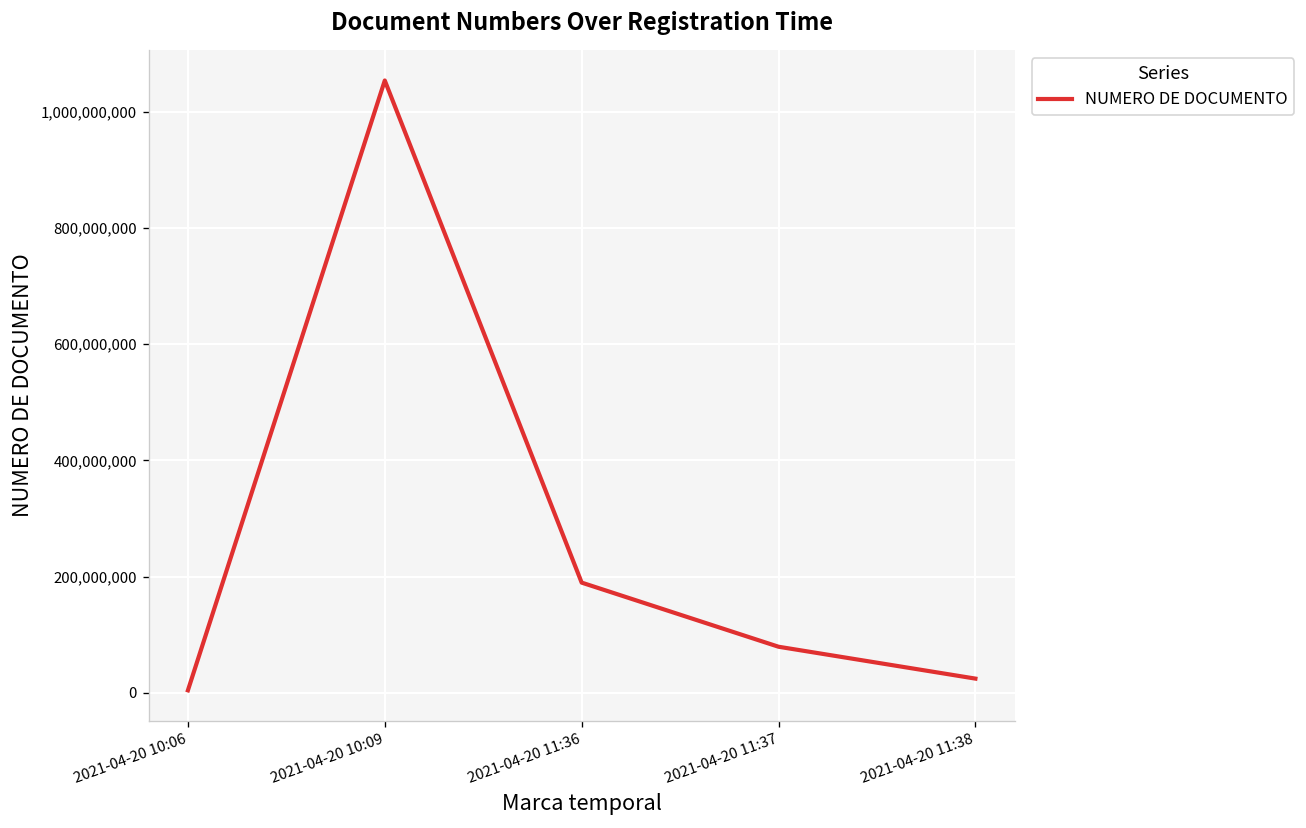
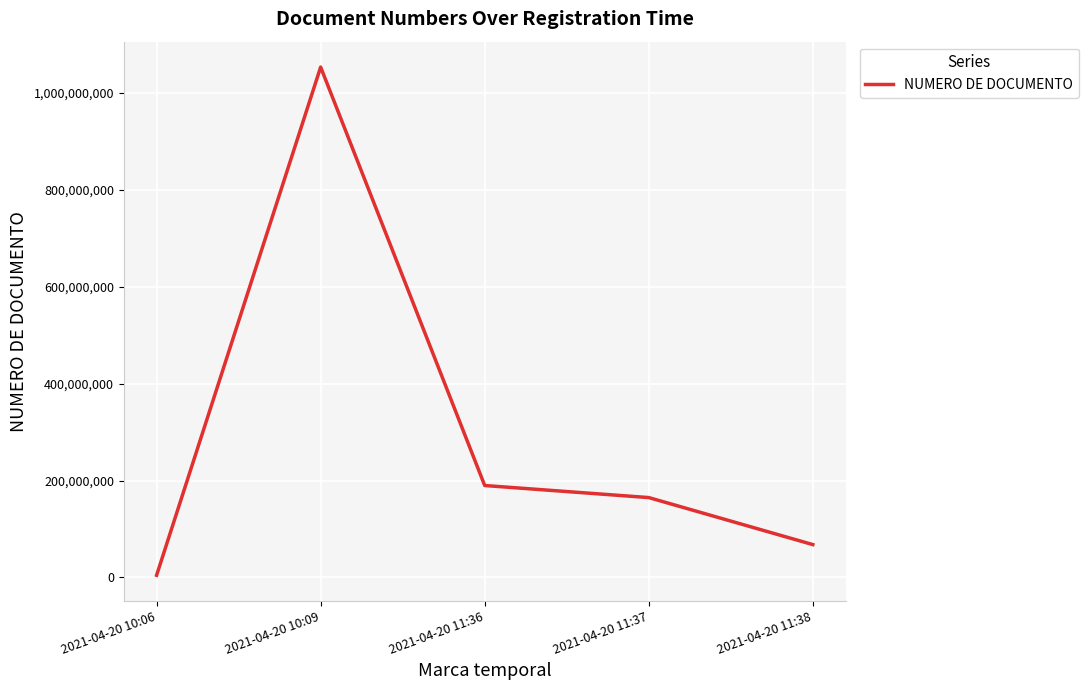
  {
    "2021-04-20 10:06": "0",
    "2021-04-20 10:09": "1,050,000,000",
    "2021-04-20 11:36": "190,000,000",
-   "2021-04-20 11:37": "80,000,000",
-   "2021-04-20 11:38": "20,000,000"
+   "2021-04-20 11:37": "160,000,000",
+   "2021-04-20 11:38": "70,000,000"
  }
